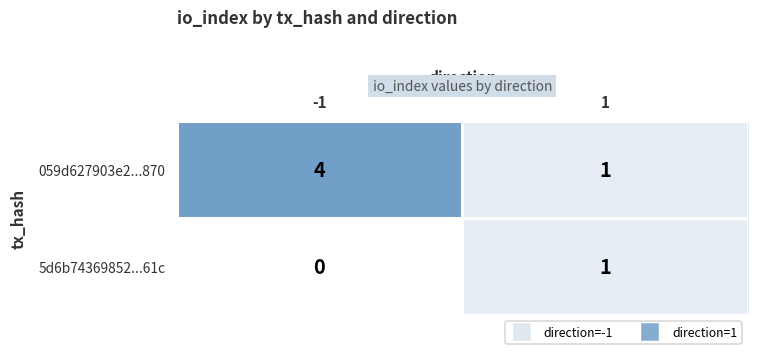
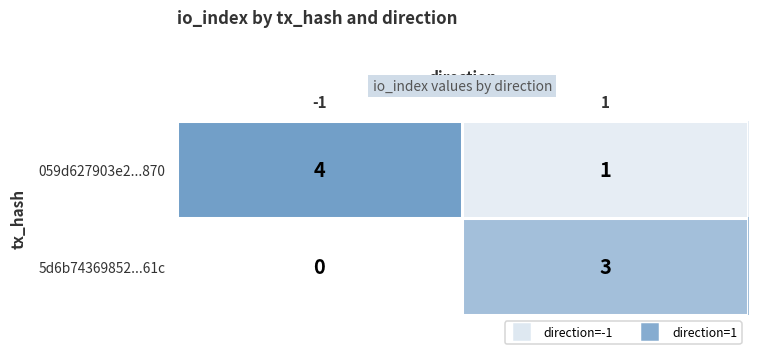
  {
    "059d627903e2...870": {
      "-1": 4,
      "1": 1
    },
    "5d6b74369852...61c": {
      "-1": 0,
-     "1": 1
+     "1": 3
    }
  }
